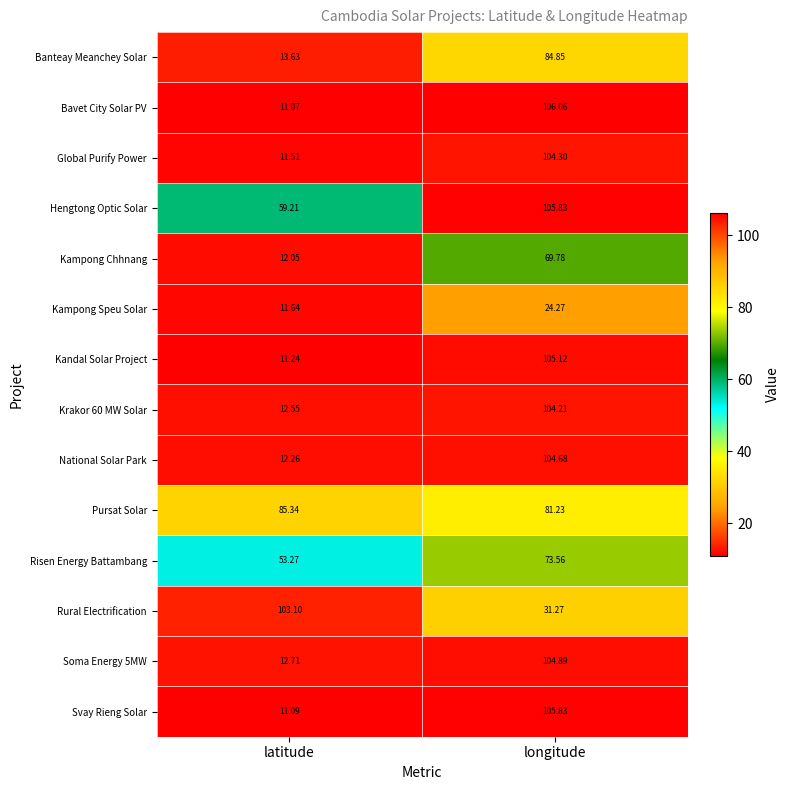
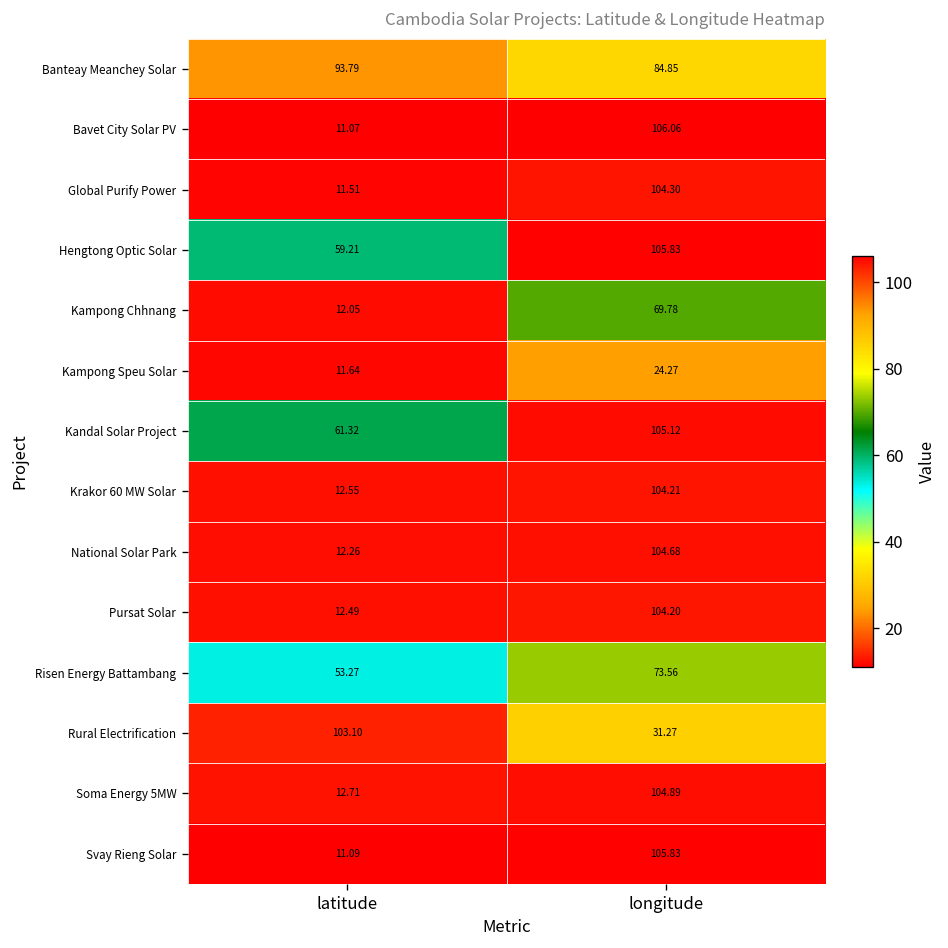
  {
    "Banteay Meanchey Solar": {
-     "latitude": 13.63,
+     "latitude": 93.79,
      "longitude": 84.85
    },
    "Bavet City Solar PV": {
      "latitude": 11.07,
      "longitude": 106.06
    },
    "Global Purify Power": {
      "latitude": 11.51,
      "longitude": 104.30
    },
    "Hengtong Optic Solar": {
      "latitude": 59.21,
      "longitude": 105.83
    },
    "Kampong Chhnang": {
      "latitude": 12.05,
      "longitude": 69.78
    },
    "Kampong Speu Solar": {
      "latitude": 11.64,
      "longitude": 24.27
    },
    "Kandal Solar Project": {
-     "latitude": 11.24,
+     "latitude": 61.32,
      "longitude": 105.12
    },
    "Krakor 60 MW Solar": {
      "latitude": 12.55,
      "longitude": 104.21
    },
    "National Solar Park": {
      "latitude": 12.26,
      "longitude": 104.68
    },
    "Pursat Solar": {
-     "latitude": 85.34,
-     "longitude": 81.23
+     "latitude": 12.49,
+     "longitude": 104.20
    },
    "Risen Energy Battambang": {
      "latitude": 53.27,
      "longitude": 73.56
    },
    "Rural Electrification": {
      "latitude": 103.10,
      "longitude": 31.27
    },
    "Soma Energy 5MW": {
      "latitude": 12.71,
      "longitude": 104.89
    },
    "Svay Rieng Solar": {
      "latitude": 11.09,
      "longitude": 105.83
    }
  }
